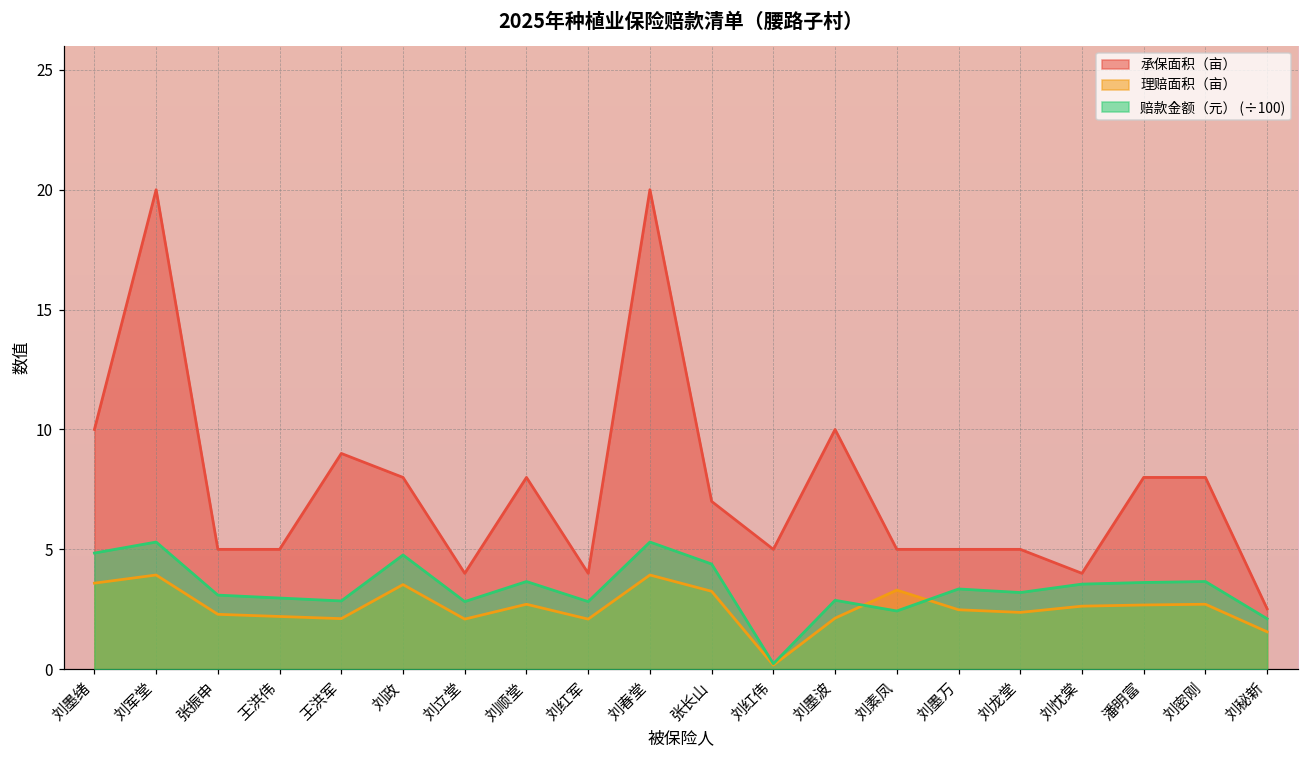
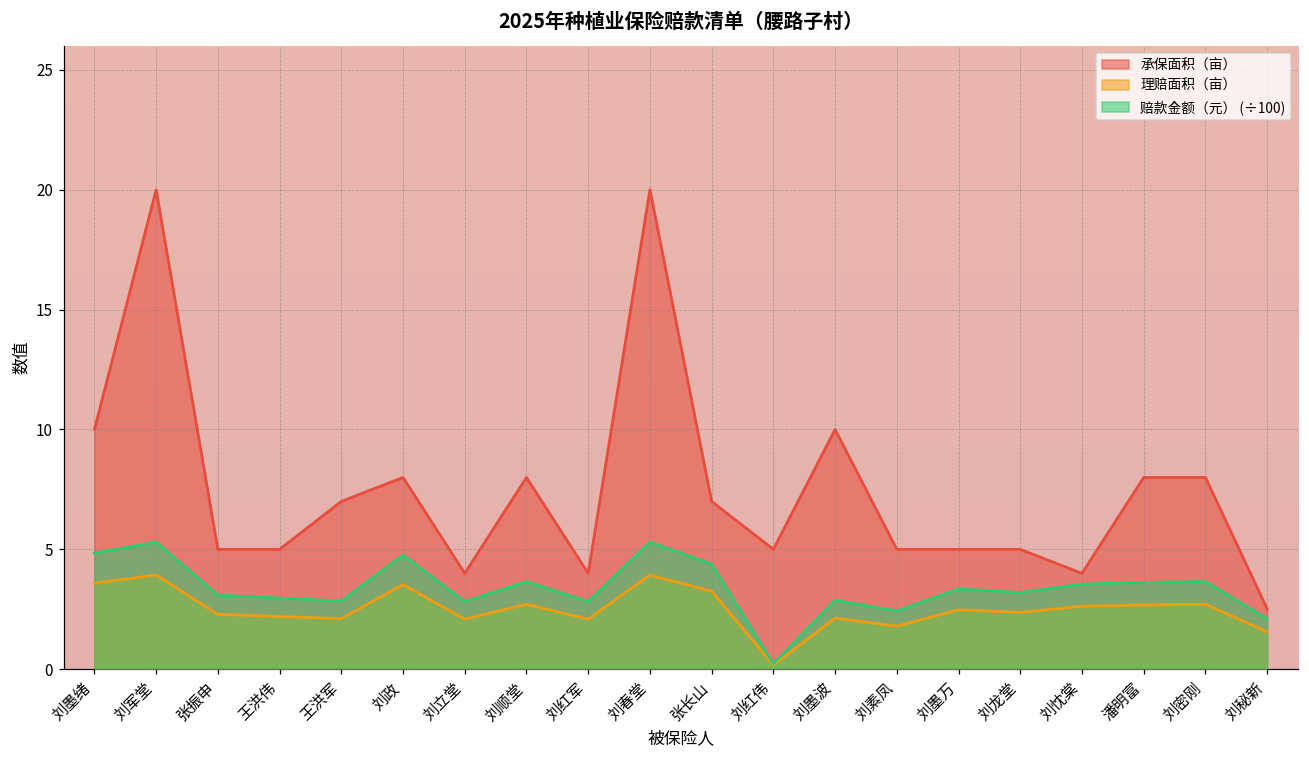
  {
    "承保面积（亩）": {
      "刘墨绪": 10,
      "刘军堂": 20,
      "张振申": 5,
      "王洪伟": 5,
-     "王洪军": 9,
+     "王洪军": 7,
      "刘政": 8,
      "刘立堂": 4,
      "刘顺堂": 8,
      "刘红军": 4,
      "刘春堂": 20,
      "张长山": 7,
      "刘红伟": 5,
      "刘墨波": 10,
      "刘素凤": 5,
      "刘墨万": 5,
      "刘龙堂": 5,
      "刘忱棠": 4,
      "潘明富": 8,
      "刘密刚": 8,
      "刘秘新": 2.5
    },
    "理赔面积（亩）": {
      "刘墨绪": 3.6,
      "刘军堂": 3.9,
      "张振申": 2.3,
      "王洪伟": 2.2,
      "王洪军": 2.1,
      "刘政": 3.5,
      "刘立堂": 2.1,
      "刘顺堂": 2.7,
      "刘红军": 2.1,
      "刘春堂": 3.9,
      "张长山": 3.3,
      "刘墨波": 2.1,
-     "刘素凤": 3.3,
+     "刘素凤": 1.8,
      "刘墨万": 2.5,
      "刘龙堂": 2.4,
      "刘忱棠": 2.6,
      "潘明富": 2.7,
      "刘密刚": 2.7,
      "刘秘新": 1.6
    },
    "赔款金额（元） (÷100)": {
      "刘墨绪": 4.8,
      "刘军堂": 5.3,
      "张振申": 3.1,
      "王洪伟": 3.0,
      "王洪军": 2.8,
      "刘政": 4.8,
      "刘立堂": 2.8,
      "刘顺堂": 3.7,
      "刘红军": 2.8,
      "刘春堂": 5.3,
      "张长山": 4.4,
      "刘墨波": 2.9,
      "刘素凤": 2.4,
      "刘墨万": 3.3,
      "刘龙堂": 3.2,
      "刘忱棠": 3.6,
      "潘明富": 3.6,
      "刘密刚": 3.7,
      "刘秘新": 2.1
    }
  }
